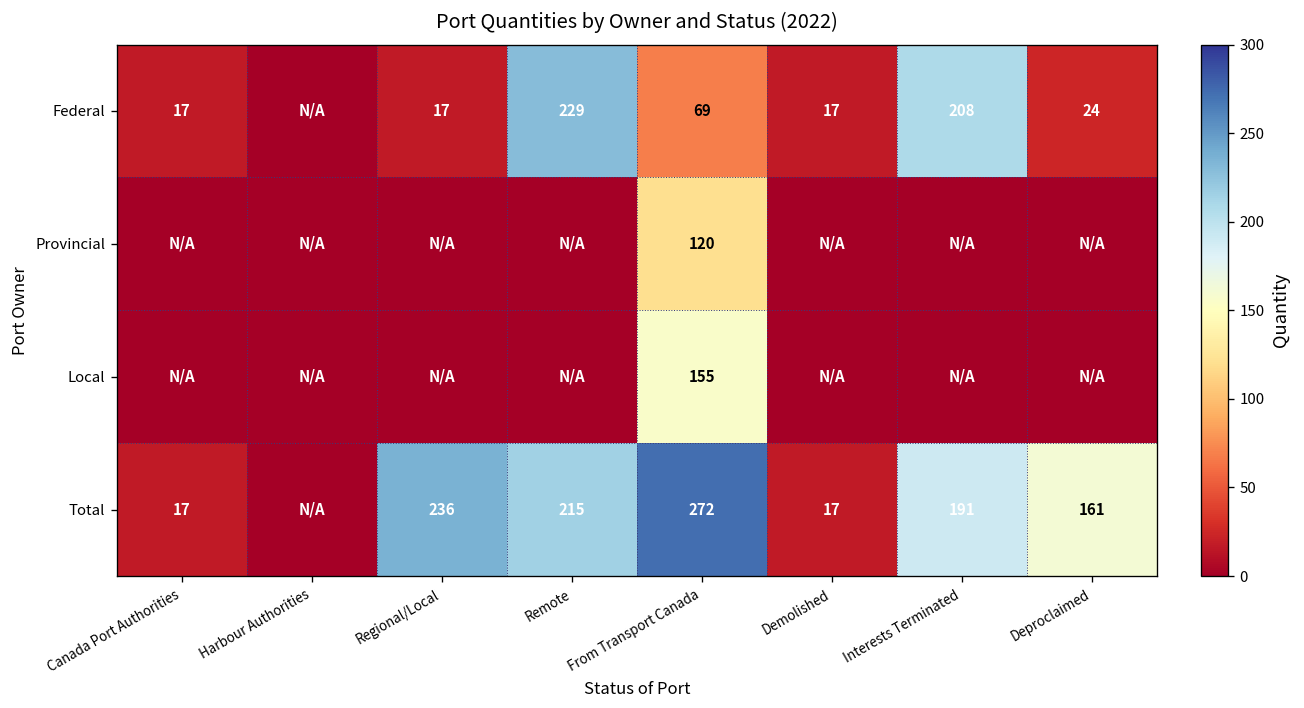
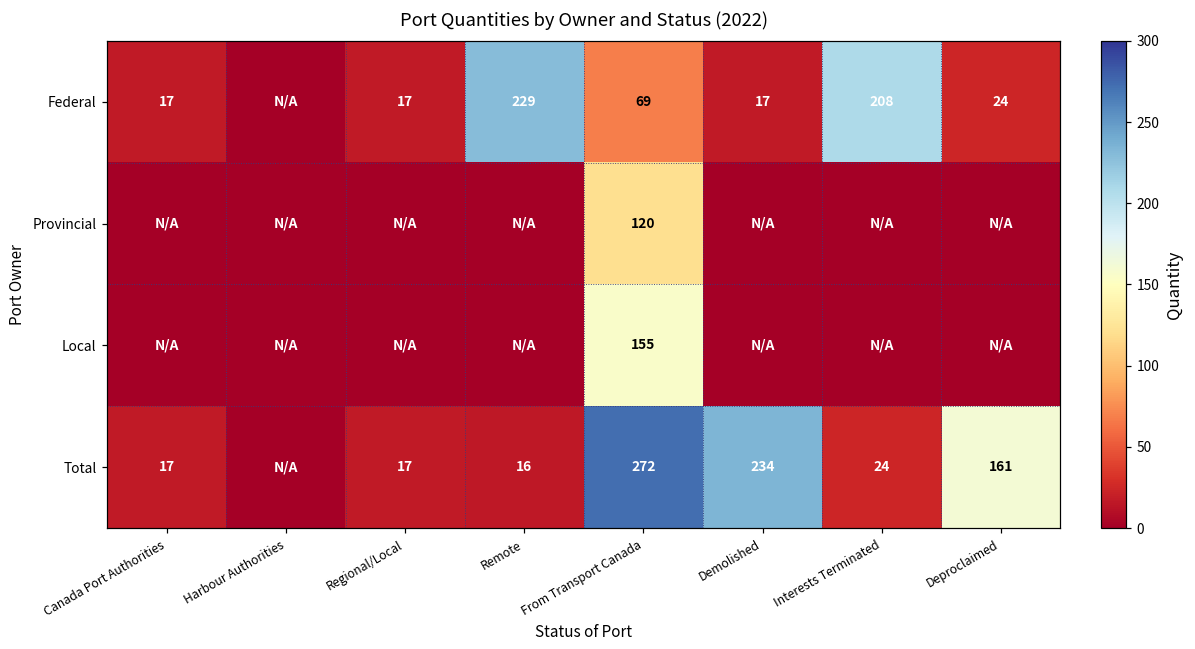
  {
    "Federal": {
      "Canada Port Authorities": 17,
      "Regional/Local": 17,
      "Remote": 229,
      "From Transport Canada": 69,
      "Demolished": 17,
      "Interests Terminated": 208,
      "Deproclaimed": 24
    },
    "Provincial": {
      "From Transport Canada": 120
    },
    "Local": {
      "From Transport Canada": 155
    },
    "Total": {
      "Canada Port Authorities": 17,
-     "Regional/Local": 236,
-     "Remote": 215,
+     "Regional/Local": 17,
+     "Remote": 16,
      "From Transport Canada": 272,
-     "Demolished": 17,
-     "Interests Terminated": 191,
+     "Demolished": 234,
+     "Interests Terminated": 24,
      "Deproclaimed": 161
    }
  }
